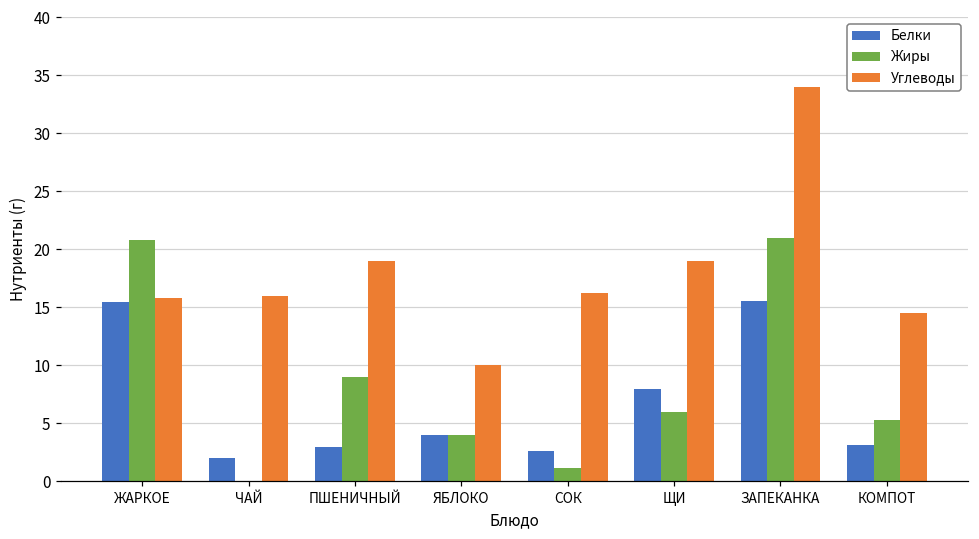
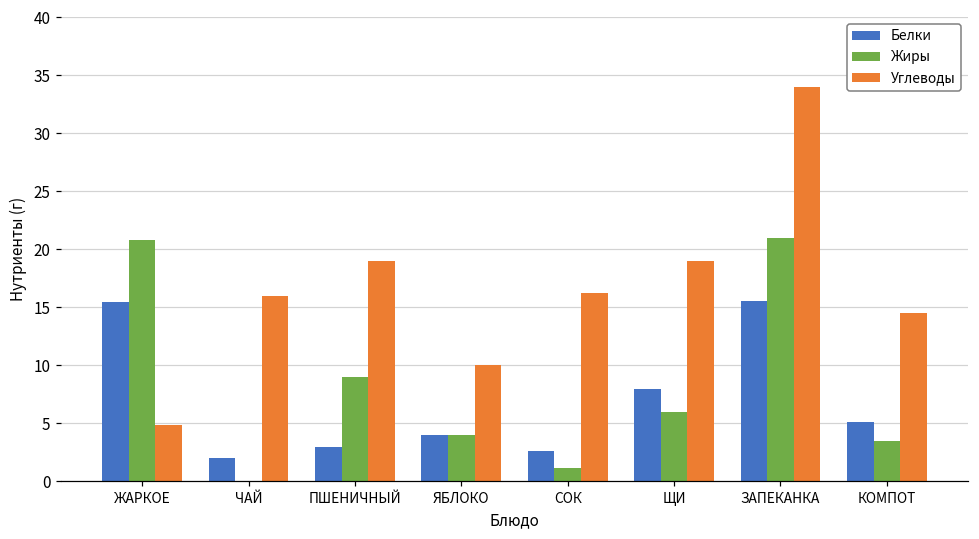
  {
    "Белки": {
      "ЖАРКОЕ": 15.5,
      "ЧАЙ": 2.0,
      "ПШЕНИЧНЫЙ": 3.0,
      "ЯБЛОКО": 4.0,
      "СОК": 2.6,
      "ЩИ": 8.0,
      "ЗАПЕКАНКА": 15.6,
-     "КОМПОТ": 3.2
+     "КОМПОТ": 5.1
    },
    "Жиры": {
      "ЖАРКОЕ": 20.8,
      "ЧАЙ": 0.0,
      "ПШЕНИЧНЫЙ": 9.0,
      "ЯБЛОКО": 4.0,
      "СОК": 1.2,
      "ЩИ": 6.0,
      "ЗАПЕКАНКА": 21.0,
-     "КОМПОТ": 5.3
+     "КОМПОТ": 3.5
    },
    "Углеводы": {
-     "ЖАРКОЕ": 15.8,
+     "ЖАРКОЕ": 4.9,
      "ЧАЙ": 16.0,
      "ПШЕНИЧНЫЙ": 19.0,
      "ЯБЛОКО": 10.0,
      "СОК": 16.2,
      "ЩИ": 19.0,
      "ЗАПЕКАНКА": 34.0,
      "КОМПОТ": 14.5
    }
  }
